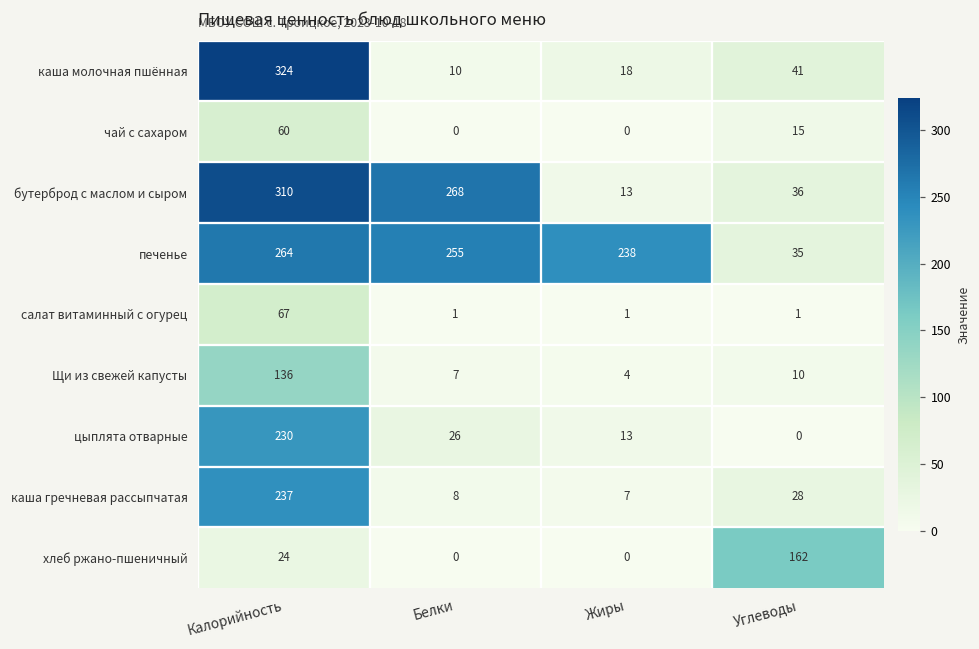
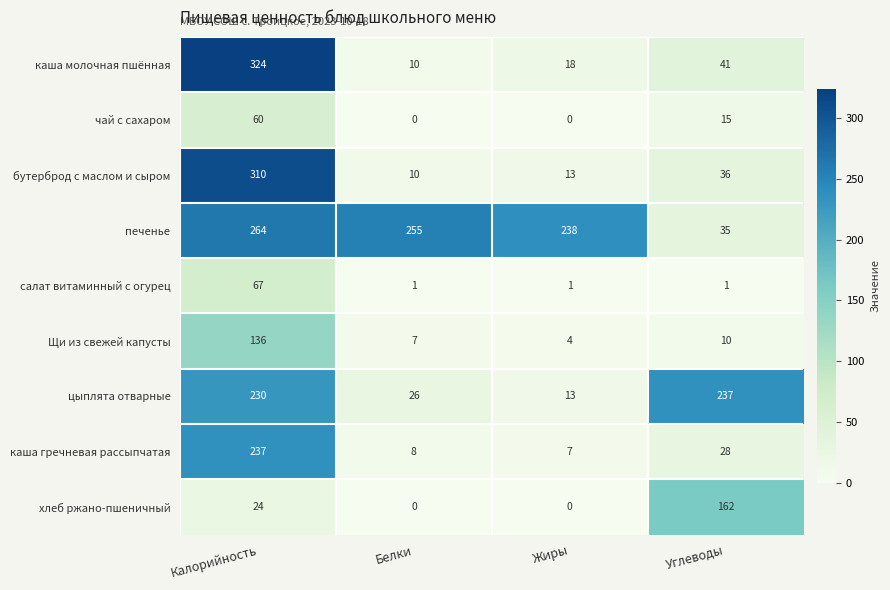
  {
    "каша молочная пшённая": {
      "Калорийность": 324,
      "Белки": 10,
      "Жиры": 18,
      "Углеводы": 41
    },
    "чай с сахаром": {
      "Калорийность": 60,
      "Белки": 0,
      "Жиры": 0,
      "Углеводы": 15
    },
    "бутерброд с маслом и сыром": {
      "Калорийность": 310,
-     "Белки": 268,
+     "Белки": 10,
      "Жиры": 13,
      "Углеводы": 36
    },
    "печенье": {
      "Калорийность": 264,
      "Белки": 255,
      "Жиры": 238,
      "Углеводы": 35
    },
    "салат витаминный с огурец": {
      "Калорийность": 67,
      "Белки": 1,
      "Жиры": 1,
      "Углеводы": 1
    },
    "Щи из свежей капусты": {
      "Калорийность": 136,
      "Белки": 7,
      "Жиры": 4,
      "Углеводы": 10
    },
    "цыплята отварные": {
      "Калорийность": 230,
      "Белки": 26,
      "Жиры": 13,
-     "Углеводы": 0
+     "Углеводы": 237
    },
    "каша гречневая рассыпчатая": {
      "Калорийность": 237,
      "Белки": 8,
      "Жиры": 7,
      "Углеводы": 28
    },
    "хлеб ржано-пшеничный": {
      "Калорийность": 24,
      "Белки": 0,
      "Жиры": 0,
      "Углеводы": 162
    }
  }
